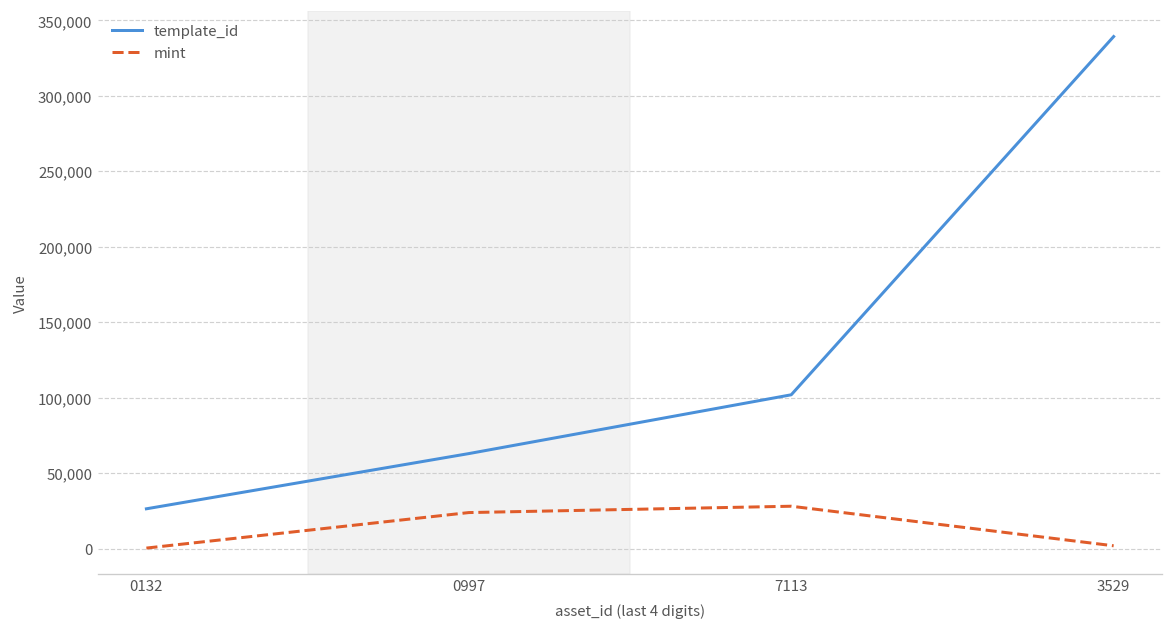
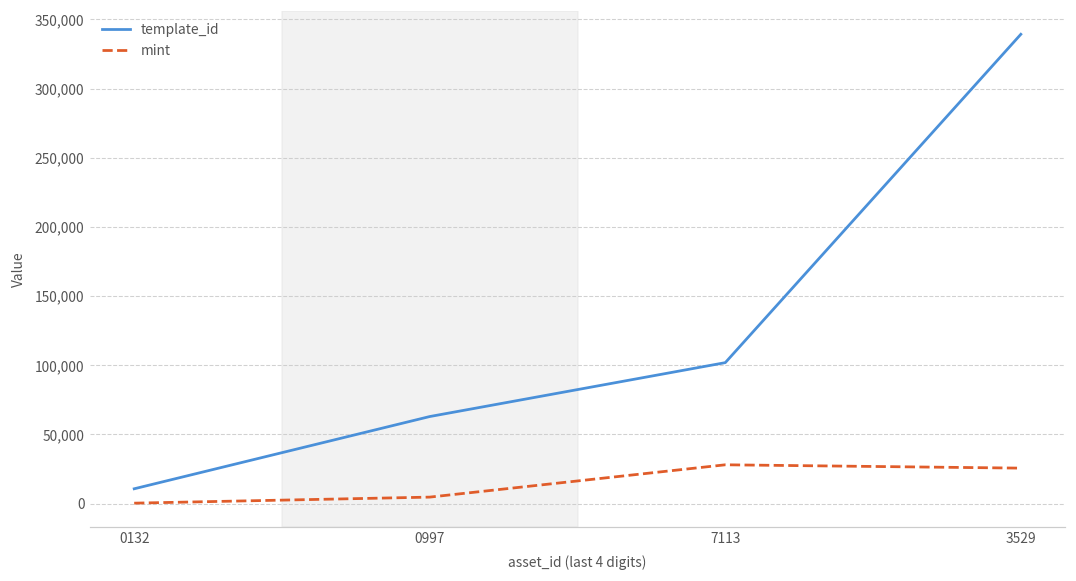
  {
    "template_id": {
-     "0132": "26,000",
+     "0132": "11,000",
      "0997": "63,000",
      "7113": "102,000",
      "3529": "339,000"
    },
    "mint": {
      "0132": "0",
-     "0997": "24,000",
+     "0997": "5,000",
      "7113": "28,000",
-     "3529": "2,000"
+     "3529": "26,000"
    }
  }
